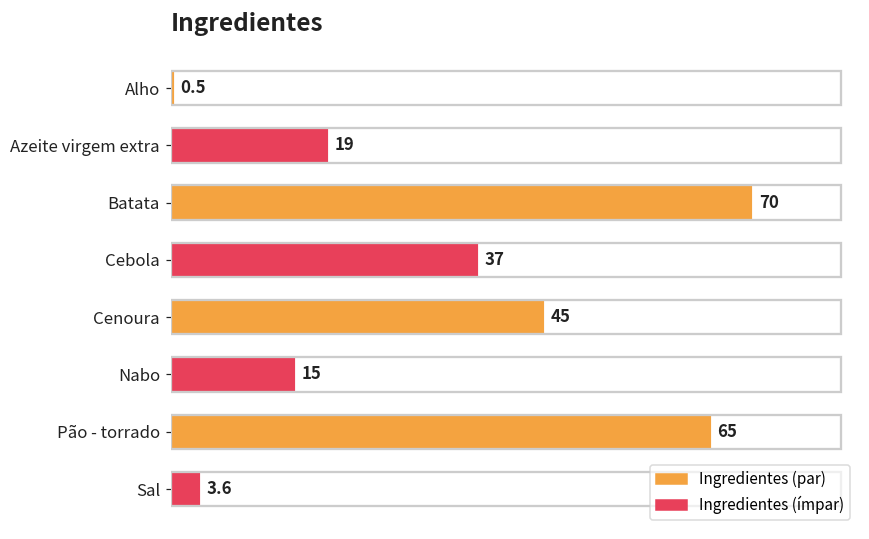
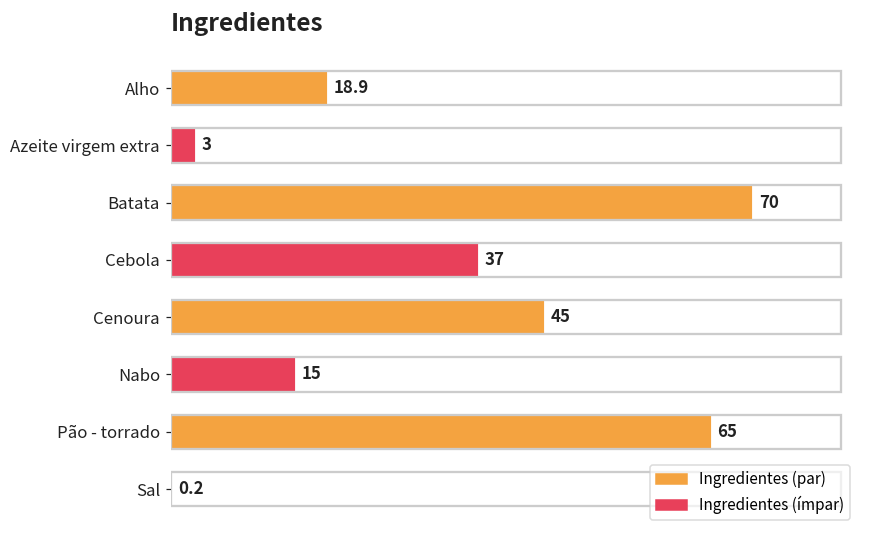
  {
-   "Alho": 0.5,
-   "Azeite virgem extra": 19,
+   "Alho": 18.9,
+   "Azeite virgem extra": 3,
    "Batata": 70,
    "Cebola": 37,
    "Cenoura": 45,
    "Nabo": 15,
    "Pão - torrado": 65,
-   "Sal": 3.6
+   "Sal": 0.2
  }
